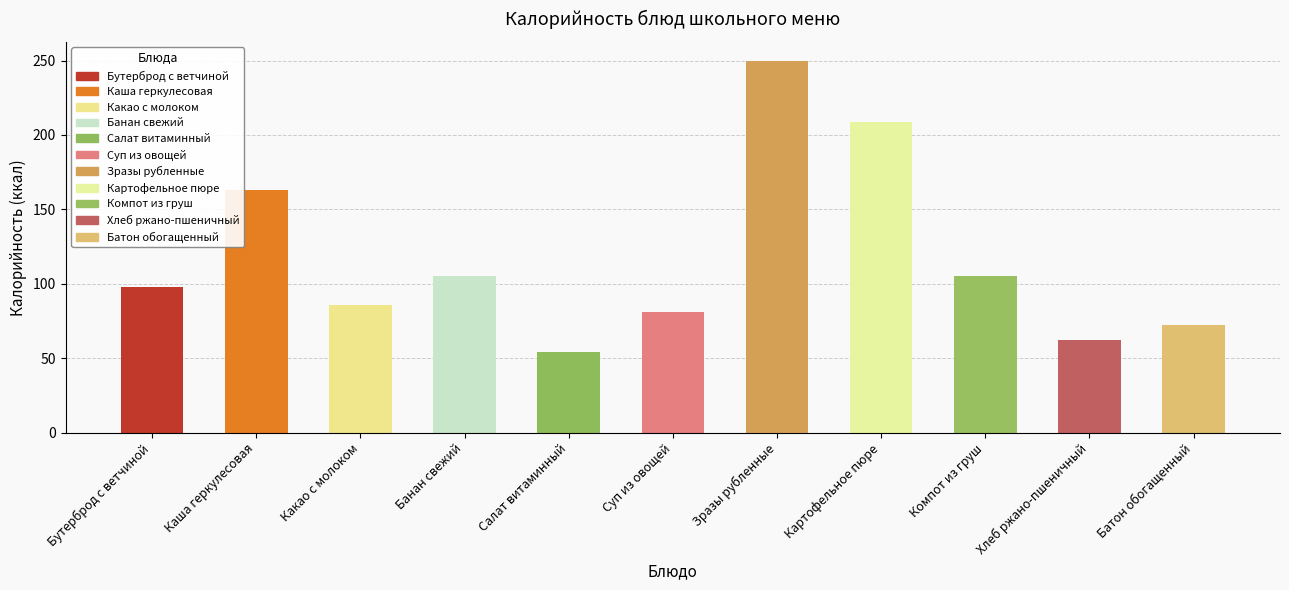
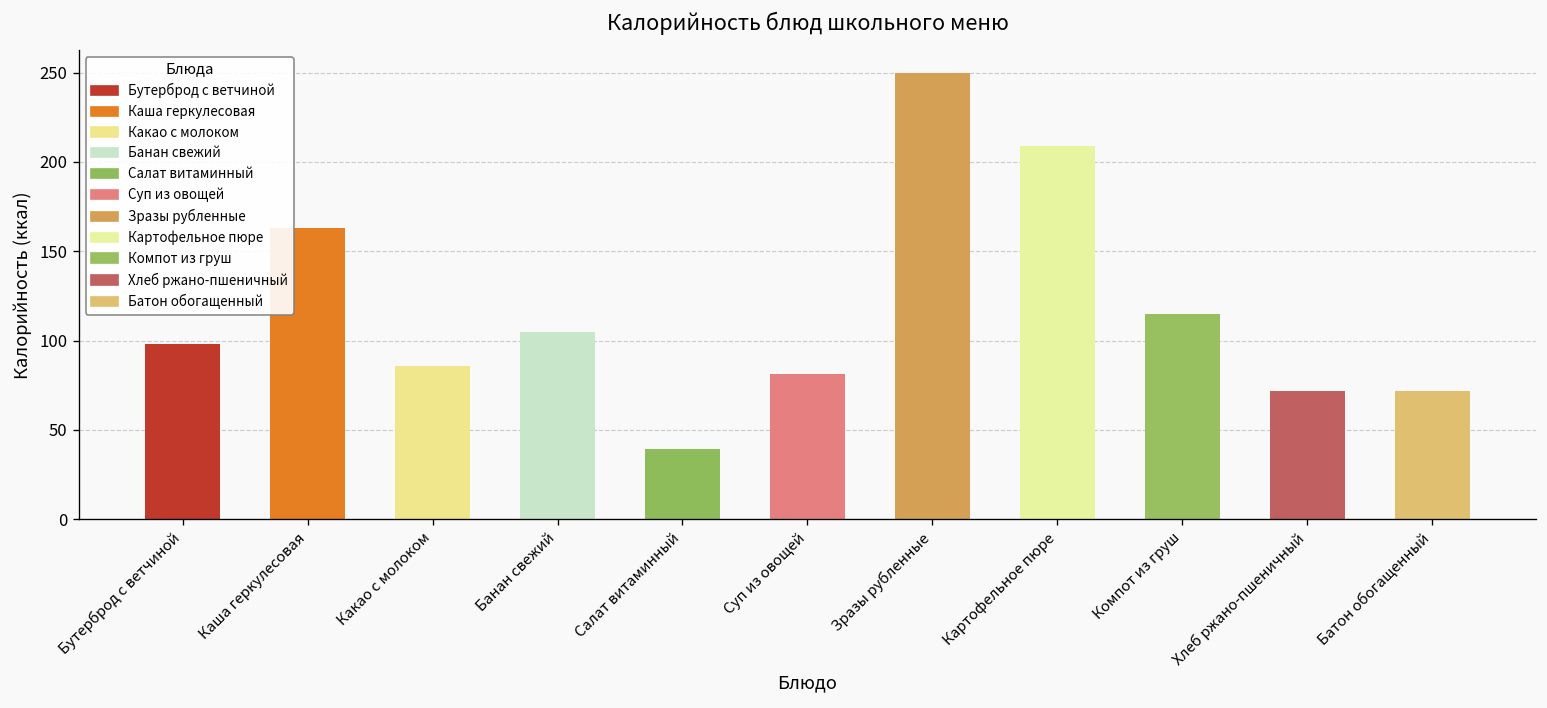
  {
    "Бутерброд с ветчиной": 98,
    "Каша геркулесовая": 163,
    "Какао с молоком": 86,
    "Банан свежий": 105,
-   "Салат витаминный": 54,
+   "Салат витаминный": 39,
    "Суп из овощей": 81,
    "Зразы рубленные": 250,
    "Картофельное пюре": 209,
-   "Компот из груш": 105,
-   "Хлеб ржано-пшеничный": 62,
+   "Компот из груш": 115,
+   "Хлеб ржано-пшеничный": 72,
    "Батон обогащенный": 72
  }
